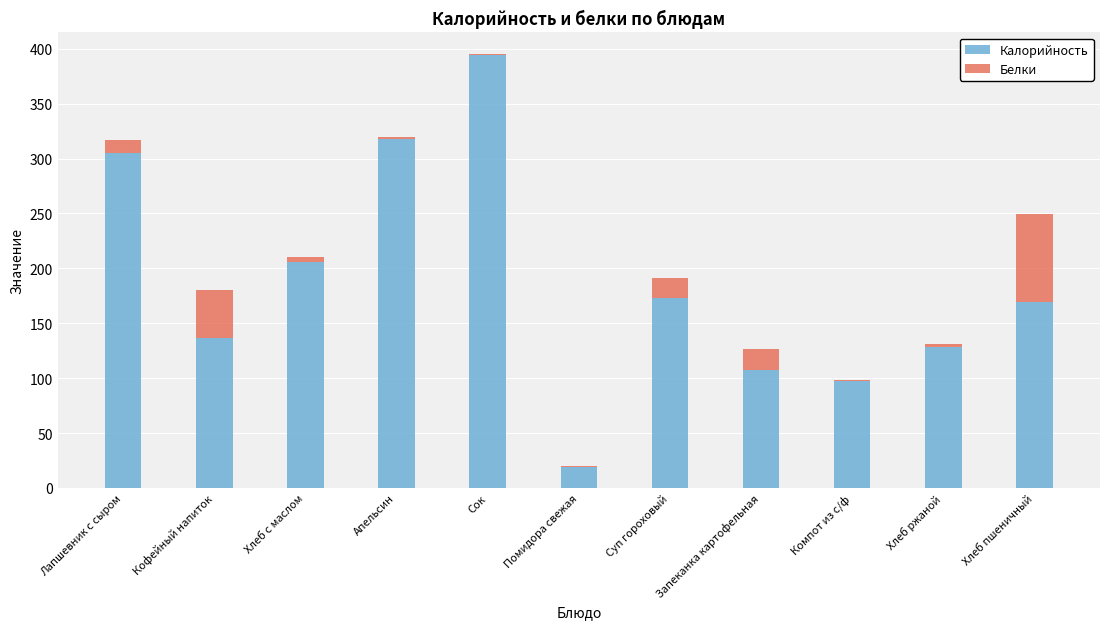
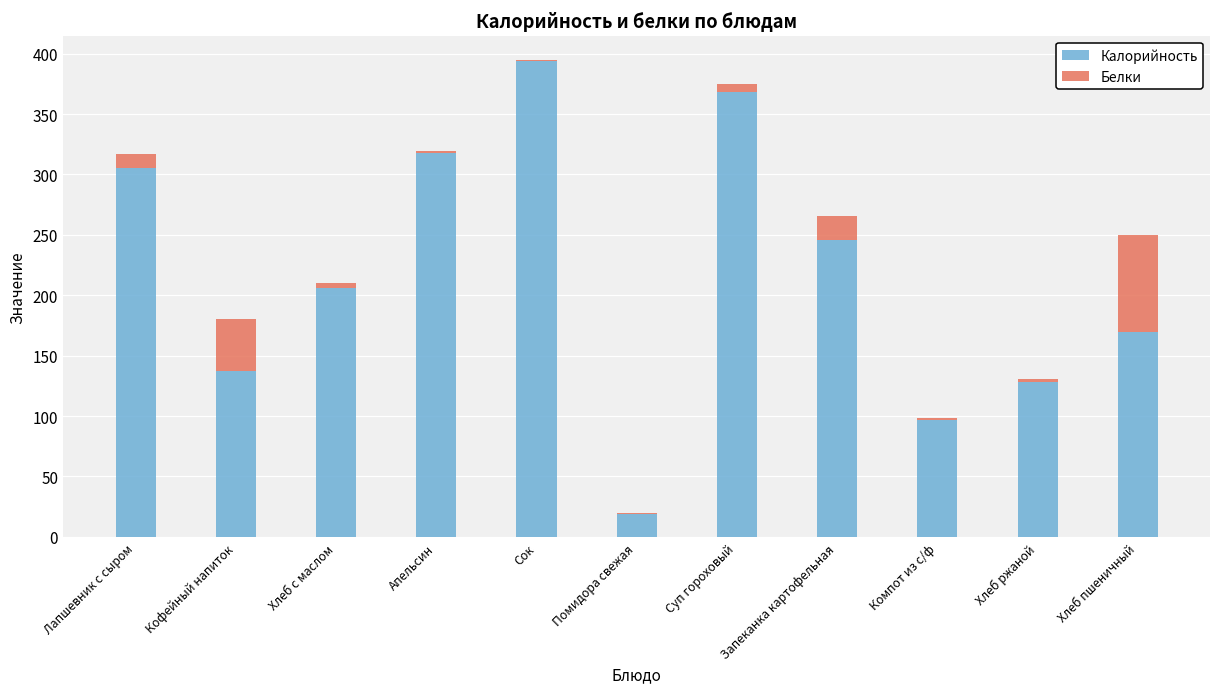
  {
    "Калорийность": {
      "Лапшевник с сыром": 305,
      "Кофейный напиток": 137,
      "Хлеб с маслом": 206,
      "Апельсин": 318,
      "Сок": 394,
      "Помидора свежая": 19,
-     "Суп гороховый": 173,
-     "Запеканка картофельная": 107,
+     "Суп гороховый": 368,
+     "Запеканка картофельная": 246,
      "Компот из с/ф": 97,
      "Хлеб ржаной": 128,
      "Хлеб пшеничный": 170
    },
    "Белки": {
      "Лапшевник с сыром": 12,
      "Кофейный напиток": 43,
      "Хлеб с маслом": 4,
-     "Суп гороховый": 18,
+     "Суп гороховый": 7,
      "Запеканка картофельная": 20,
      "Хлеб ржаной": 3,
      "Хлеб пшеничный": 80
    }
  }
